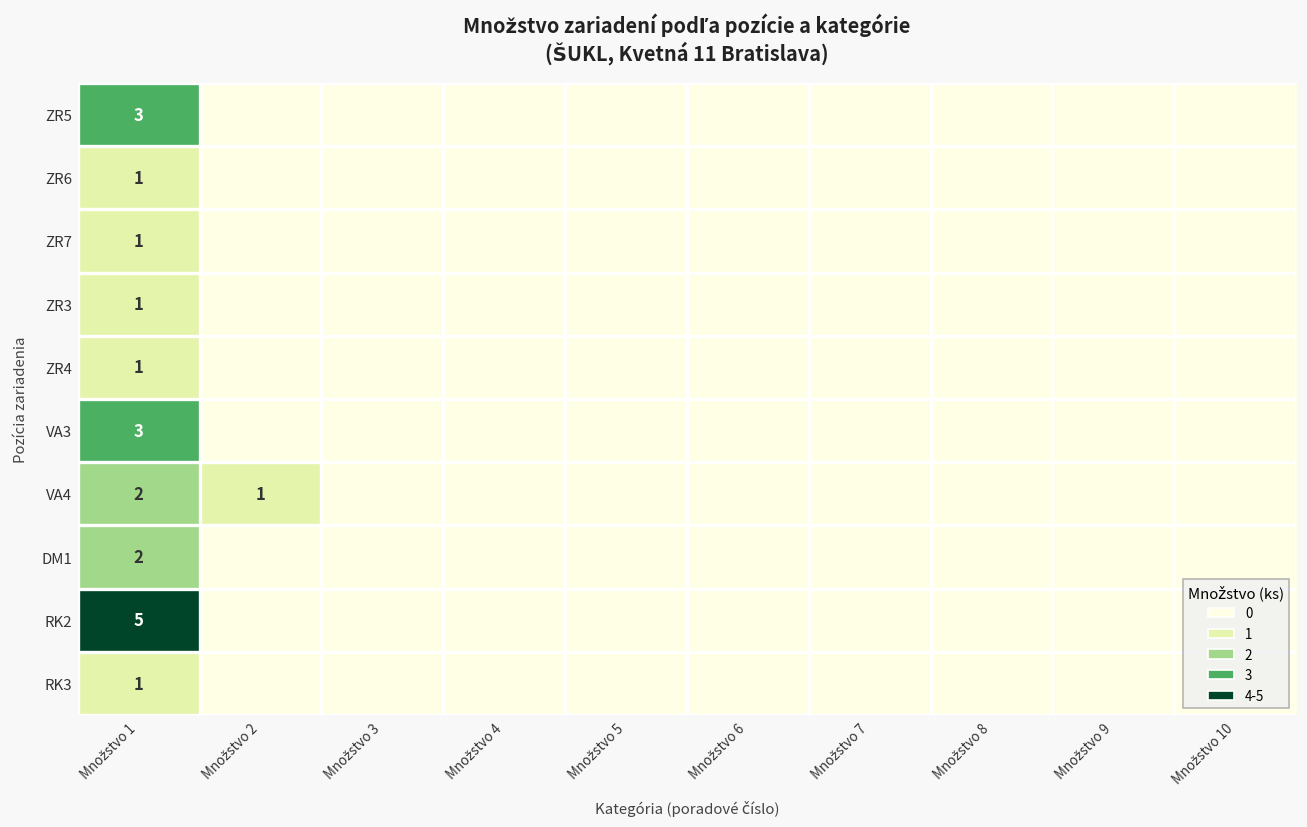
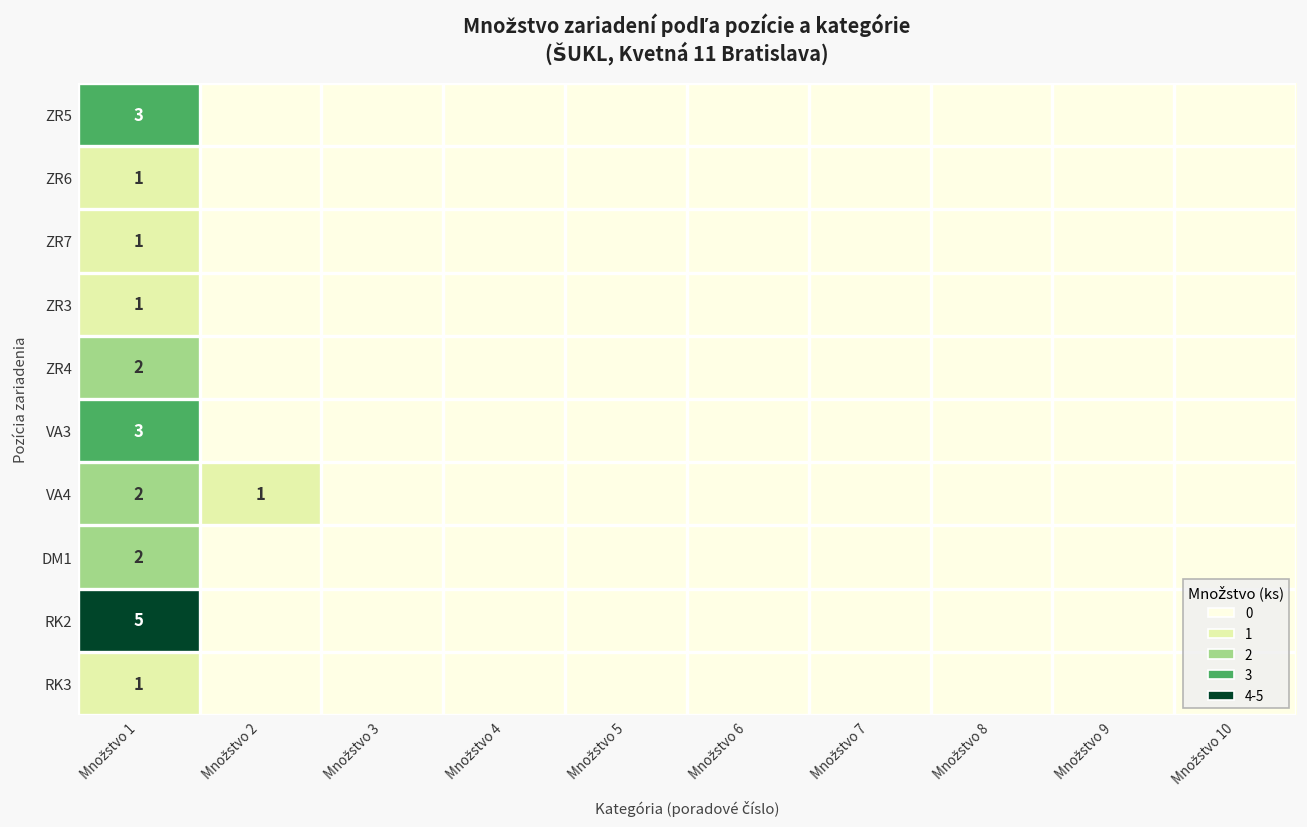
  {
    "ZR5": {
      "Množstvo 1": 3
    },
    "ZR6": {
      "Množstvo 1": 1
    },
    "ZR7": {
      "Množstvo 1": 1
    },
    "ZR3": {
      "Množstvo 1": 1
    },
    "ZR4": {
-     "Množstvo 1": 1
+     "Množstvo 1": 2
    },
    "VA3": {
      "Množstvo 1": 3
    },
    "VA4": {
      "Množstvo 1": 2,
      "Množstvo 2": 1
    },
    "DM1": {
      "Množstvo 1": 2
    },
    "RK2": {
      "Množstvo 1": 5
    },
    "RK3": {
      "Množstvo 1": 1
    }
  }
